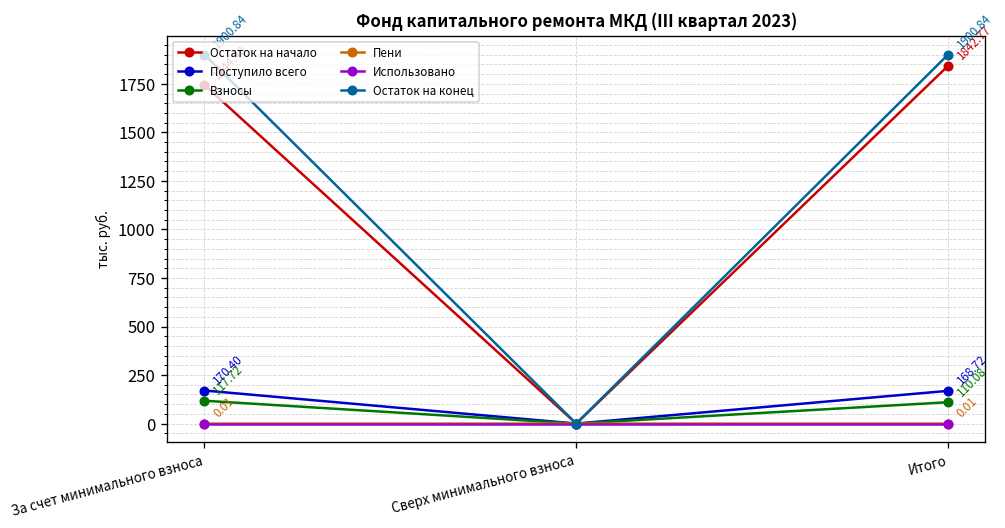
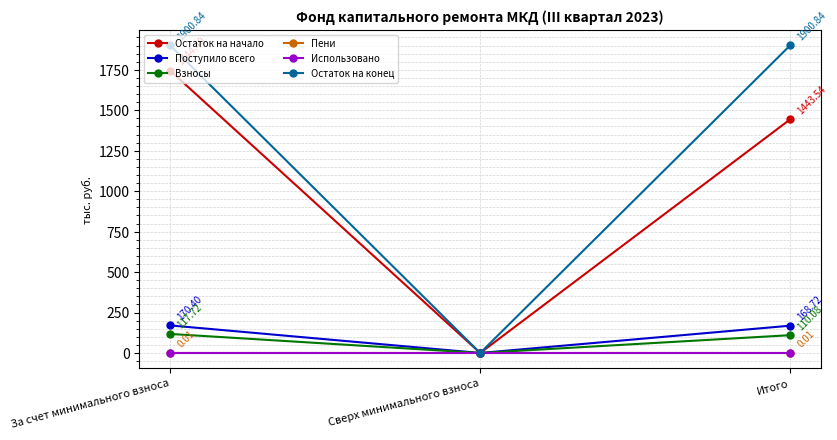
  {
    "Остаток на начало": {
-     "Итого": 1842.77
+     "Итого": 1443.54
    },
    "Использовано": {
      "За счет минимального взноса": 0.01,
      "Итого": 0.01
    },
    "Остаток на конец": {
      "Итого": 1900.84
    }
  }
